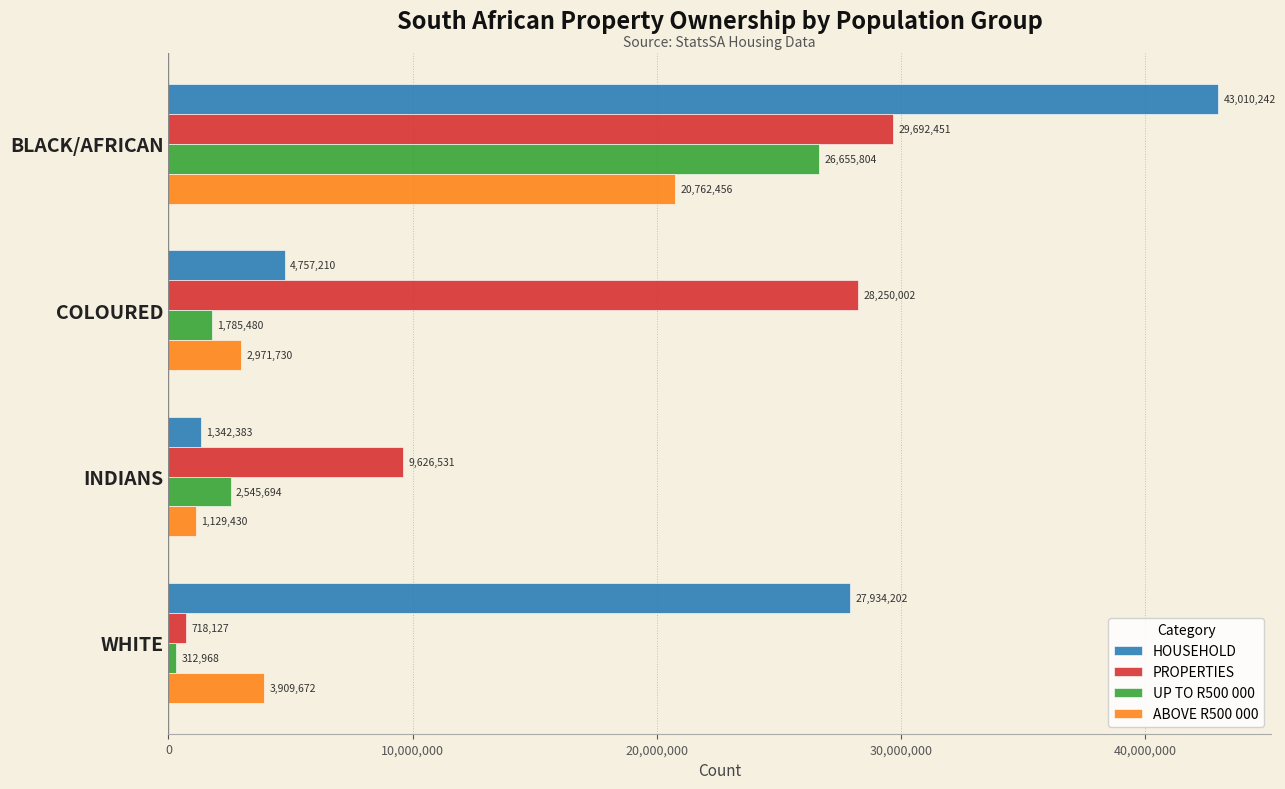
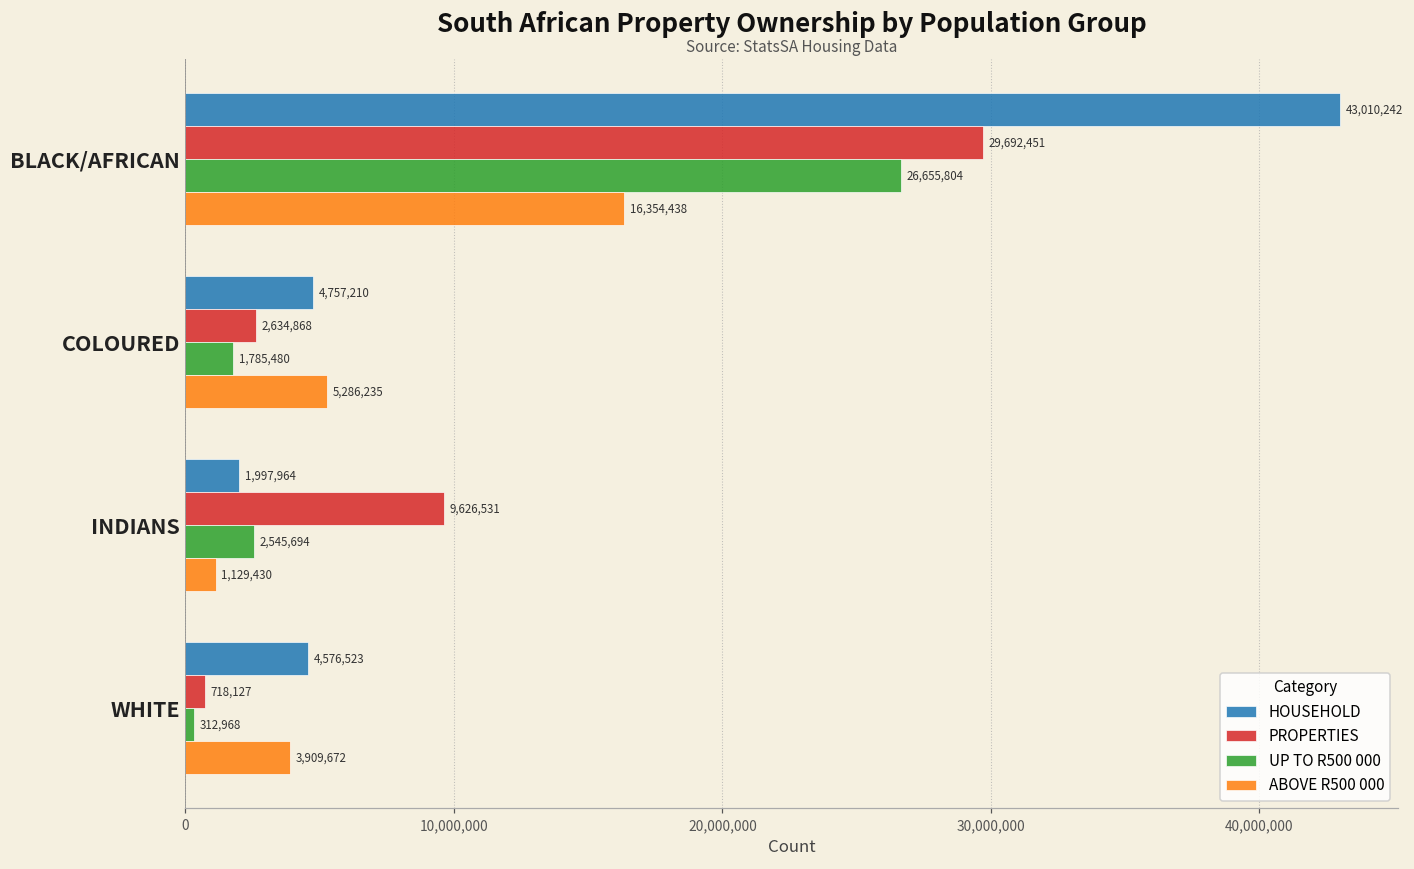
  {
    "HOUSEHOLD": {
      "BLACK/AFRICAN": "43,010,242",
      "COLOURED": "4,757,210",
-     "INDIANS": "1,342,383",
-     "WHITE": "27,934,202"
+     "INDIANS": "1,997,964",
+     "WHITE": "4,576,523"
    },
    "PROPERTIES": {
      "BLACK/AFRICAN": "29,692,451",
-     "COLOURED": "28,250,002",
+     "COLOURED": "2,634,868",
      "INDIANS": "9,626,531",
      "WHITE": "718,127"
    },
    "UP TO R500 000": {
      "BLACK/AFRICAN": "26,655,804",
      "COLOURED": "1,785,480",
      "INDIANS": "2,545,694",
      "WHITE": "312,968"
    },
    "ABOVE R500 000": {
-     "BLACK/AFRICAN": "20,762,456",
-     "COLOURED": "2,971,730",
+     "BLACK/AFRICAN": "16,354,438",
+     "COLOURED": "5,286,235",
      "INDIANS": "1,129,430",
      "WHITE": "3,909,672"
    }
  }
